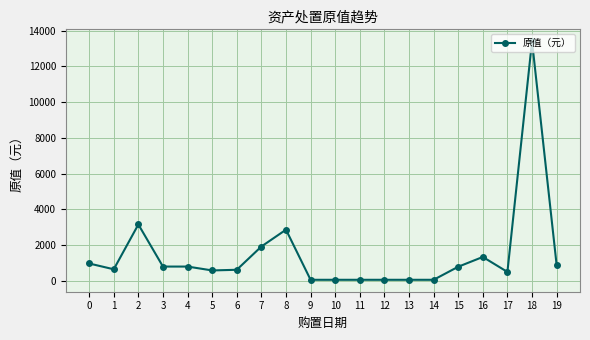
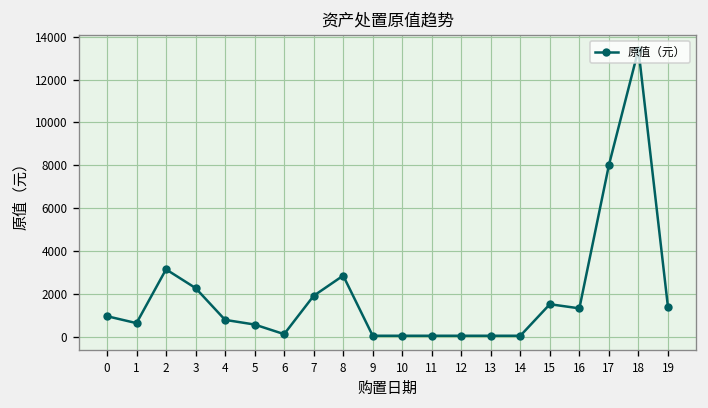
  {
    "0": 1000,
    "1": 600,
    "2": 3200,
-   "3": 800,
+   "3": 2300,
    "4": 800,
    "5": 600,
-   "6": 600,
+   "6": 100,
    "7": 1900,
    "8": 2900,
    "9": 100,
    "10": 100,
    "11": 100,
    "12": 100,
    "13": 100,
    "14": 100,
-   "15": 800,
+   "15": 1500,
    "16": 1300,
-   "17": 500,
-   "19": 900
+   "17": 8000,
+   "19": 1400
  }
